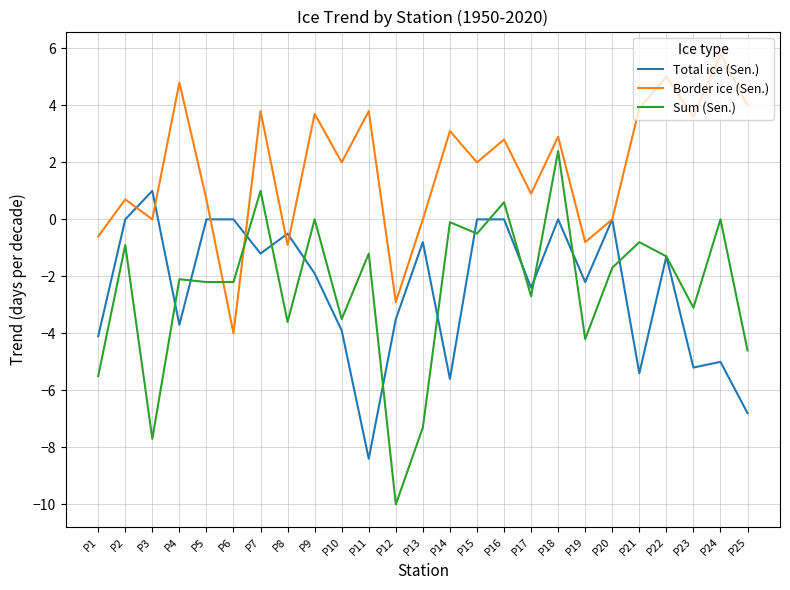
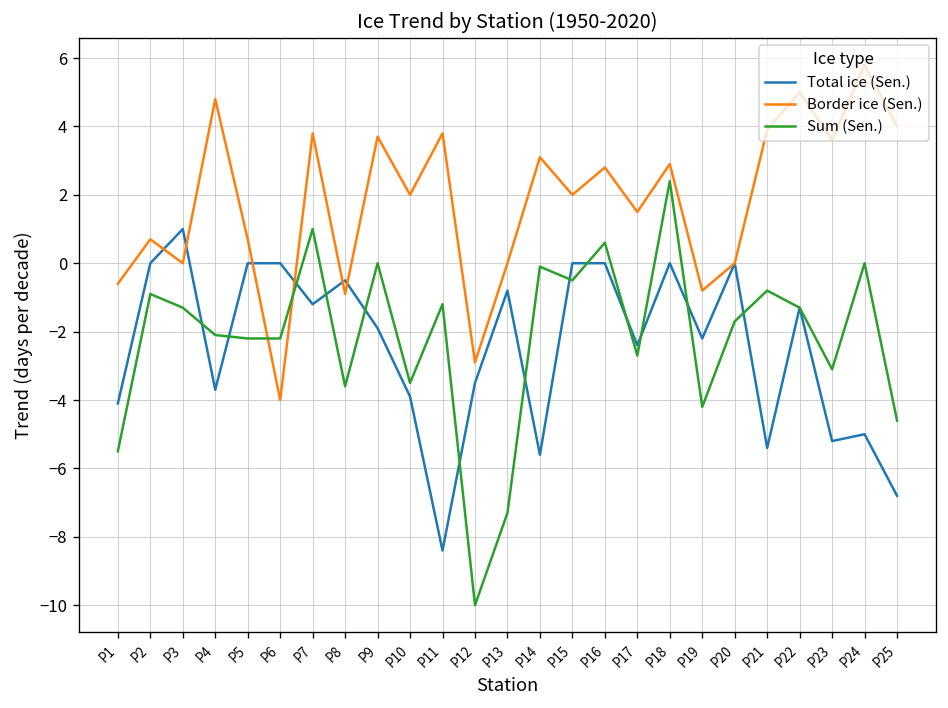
  {
    "Total ice (Sen.)": {
      "P1": -4.1,
      "P2": 0.0,
      "P3": 1.0,
      "P4": -3.7,
      "P5": 0.0,
      "P6": 0.0,
      "P7": -1.2,
      "P8": -0.5,
      "P9": -1.9,
      "P10": -3.9,
      "P11": -8.4,
      "P12": -3.5,
      "P13": -0.8,
      "P14": -5.6,
      "P15": 0.0,
      "P16": 0.0,
      "P17": -2.4,
      "P18": 0.0,
      "P19": -2.2,
      "P21": -5.4,
      "P23": -5.2,
      "P24": -5.0,
      "P25": -6.8
    },
    "Border ice (Sen.)": {
      "P1": -0.6,
      "P2": 0.7,
      "P3": 0.0,
      "P4": 4.8,
      "P5": 0.7,
      "P6": -4.0,
      "P7": 3.8,
      "P8": -0.9,
      "P9": 3.7,
      "P10": 2.0,
      "P11": 3.8,
      "P12": -2.9,
      "P13": 0.0,
      "P14": 3.1,
      "P15": 2.0,
      "P16": 2.8,
-     "P17": 0.9,
+     "P17": 1.5,
      "P18": 2.9,
      "P19": -0.8
    },
    "Sum (Sen.)": {
      "P1": -5.5,
      "P2": -0.9,
-     "P3": -7.7,
+     "P3": -1.3,
      "P4": -2.1,
      "P5": -2.2,
      "P6": -2.2,
      "P7": 1.0,
      "P8": -3.6,
      "P9": 0.0,
      "P10": -3.5,
      "P11": -1.2,
      "P12": -10.0,
      "P13": -7.3,
      "P14": -0.1,
      "P15": -0.5,
      "P16": 0.6,
      "P17": -2.7,
      "P18": 2.4,
      "P19": -4.2,
      "P20": -1.7,
      "P21": -0.8,
      "P23": -3.1,
      "P24": 0.0,
      "P25": -4.6
    }
  }
